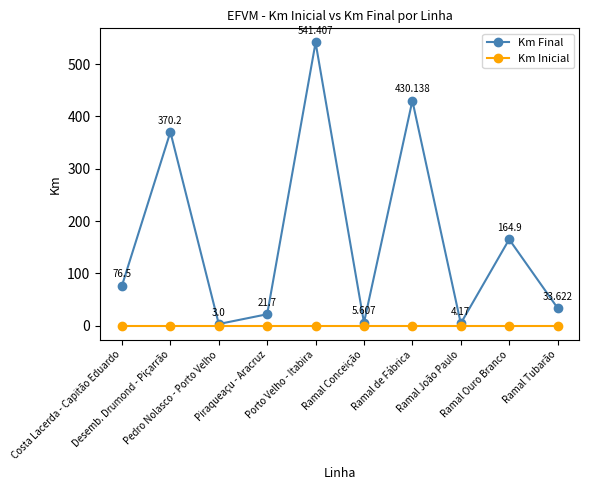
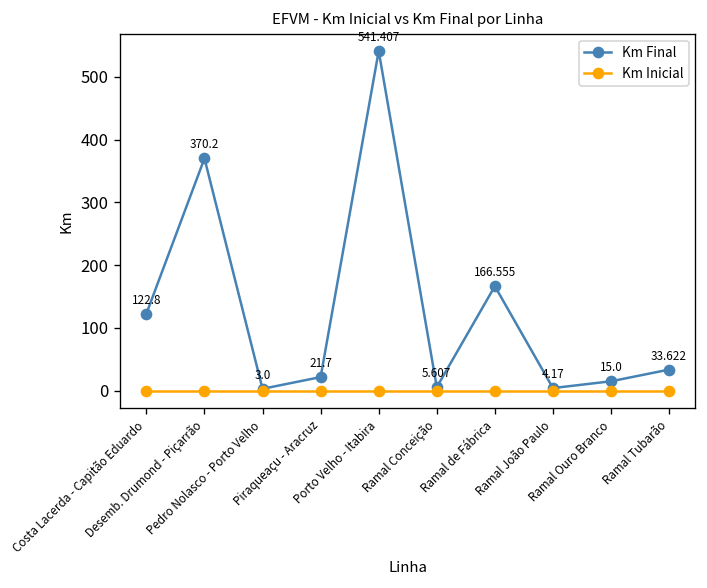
  {
    "Km Final": {
-     "Costa Lacerda - Capitão Eduardo": 76.5,
+     "Costa Lacerda - Capitão Eduardo": 122.8,
      "Desemb. Drumond - Piçarrão": 370.2,
      "Piraqueaçu - Aracruz": 21.7,
      "Porto Velho - Itabira": 541.407,
      "Ramal Conceição": 5.607,
-     "Ramal de Fábrica": 430.138,
-     "Ramal Ouro Branco": 164.9,
+     "Ramal de Fábrica": 166.555,
+     "Ramal Ouro Branco": 15.0,
      "Ramal Tubarão": 33.622
    },
    "Km Inicial": {
      "Costa Lacerda - Capitão Eduardo": 0,
      "Desemb. Drumond - Piçarrão": 0,
      "Piraqueaçu - Aracruz": 0,
      "Porto Velho - Itabira": 0,
      "Ramal Conceição": 0,
      "Ramal de Fábrica": 0,
      "Ramal Ouro Branco": 0,
      "Ramal Tubarão": 0
    }
  }
